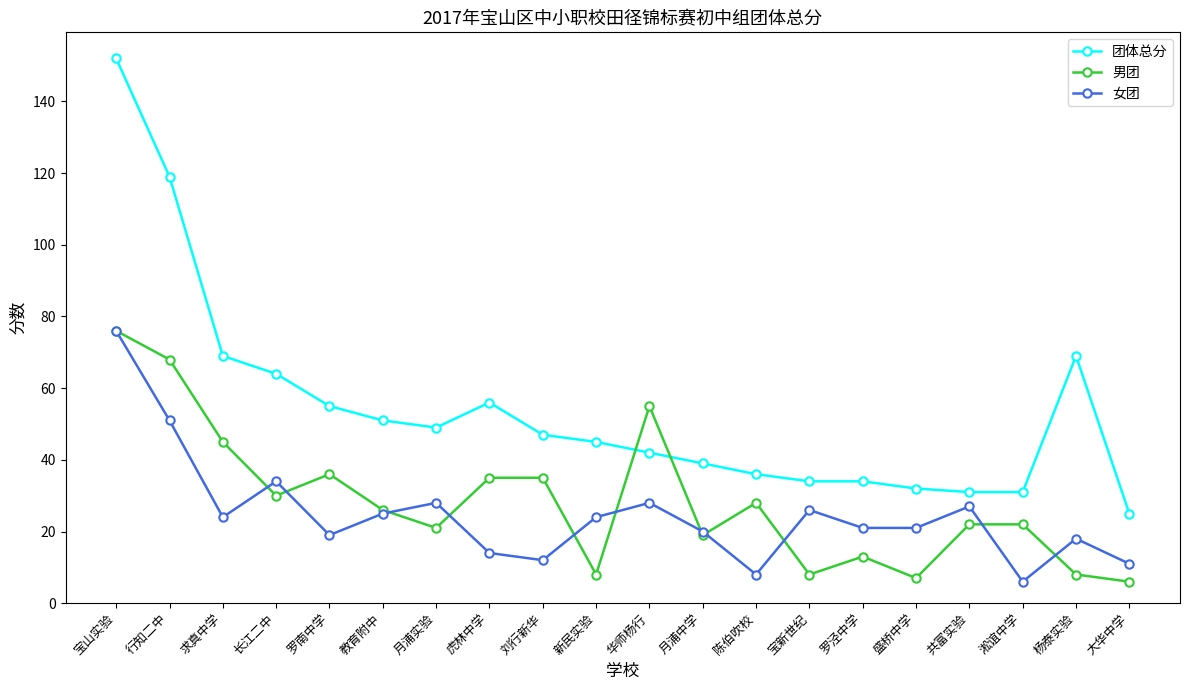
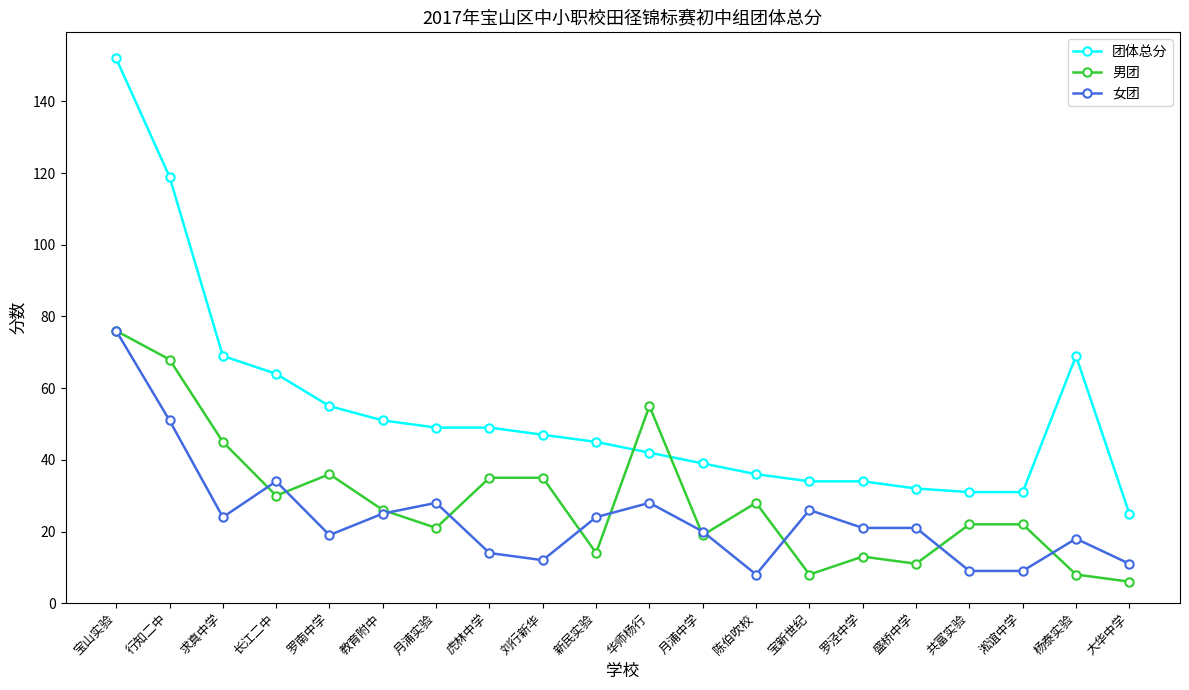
  {
    "团体总分": {
      "宝山实验": 152,
      "行知二中": 119,
      "求真中学": 69,
      "长江二中": 64,
      "罗南中学": 55,
      "教育附中": 51,
      "月浦实验": 49,
-     "虎林中学": 56,
+     "虎林中学": 49,
      "刘行新华": 47,
      "新民实验": 45,
      "华师杨行": 42,
      "月浦中学": 39,
      "陈伯吹校": 36,
      "宝新世纪": 34,
      "罗泾中学": 34,
      "盛桥中学": 32,
      "共富实验": 31,
      "淞谊中学": 31,
      "杨泰实验": 69,
      "大华中学": 25
    },
    "男团": {
      "行知二中": 68,
      "求真中学": 45,
      "长江二中": 30,
      "罗南中学": 36,
      "教育附中": 26,
      "月浦实验": 21,
      "虎林中学": 35,
      "刘行新华": 35,
-     "新民实验": 8,
+     "新民实验": 14,
      "华师杨行": 55,
      "月浦中学": 19,
      "陈伯吹校": 28,
      "宝新世纪": 8,
      "罗泾中学": 13,
-     "盛桥中学": 7,
+     "盛桥中学": 11,
      "共富实验": 22,
      "淞谊中学": 22,
      "杨泰实验": 8,
      "大华中学": 6
    },
    "女团": {
      "行知二中": 51,
      "求真中学": 24,
      "长江二中": 34,
      "罗南中学": 19,
      "教育附中": 25,
      "月浦实验": 28,
      "虎林中学": 14,
      "刘行新华": 12,
      "新民实验": 24,
      "华师杨行": 28,
      "月浦中学": 20,
      "陈伯吹校": 8,
      "宝新世纪": 26,
      "罗泾中学": 21,
      "盛桥中学": 21,
-     "共富实验": 27,
-     "淞谊中学": 6,
+     "共富实验": 9,
+     "淞谊中学": 9,
      "杨泰实验": 18,
      "大华中学": 11
    }
  }
